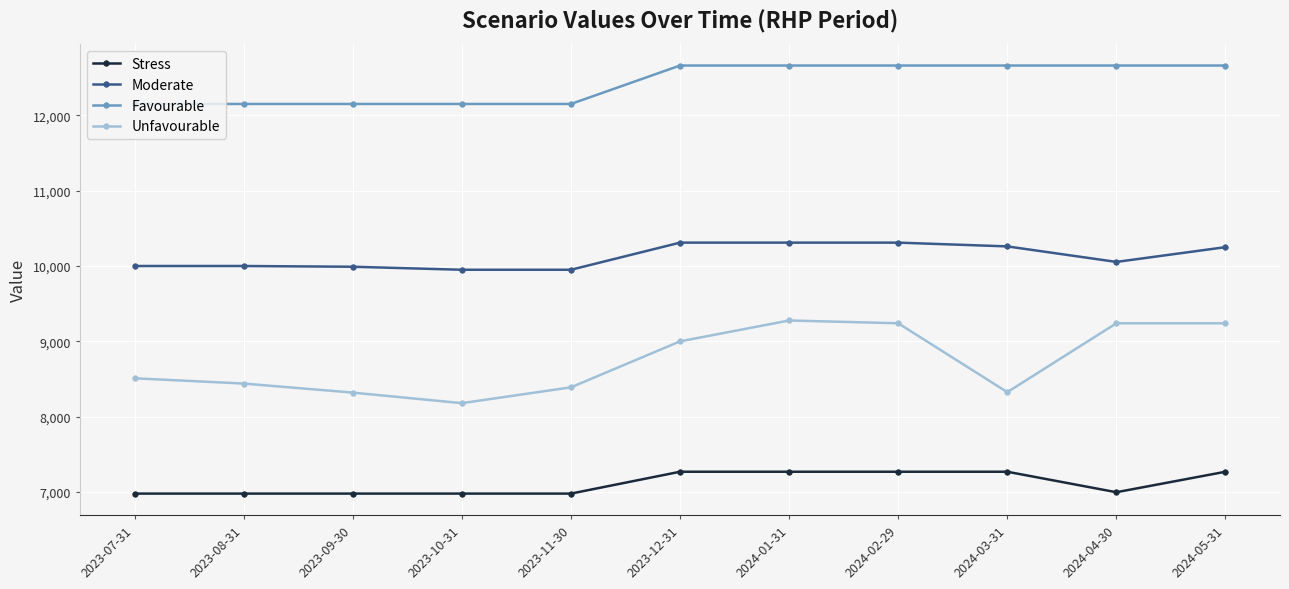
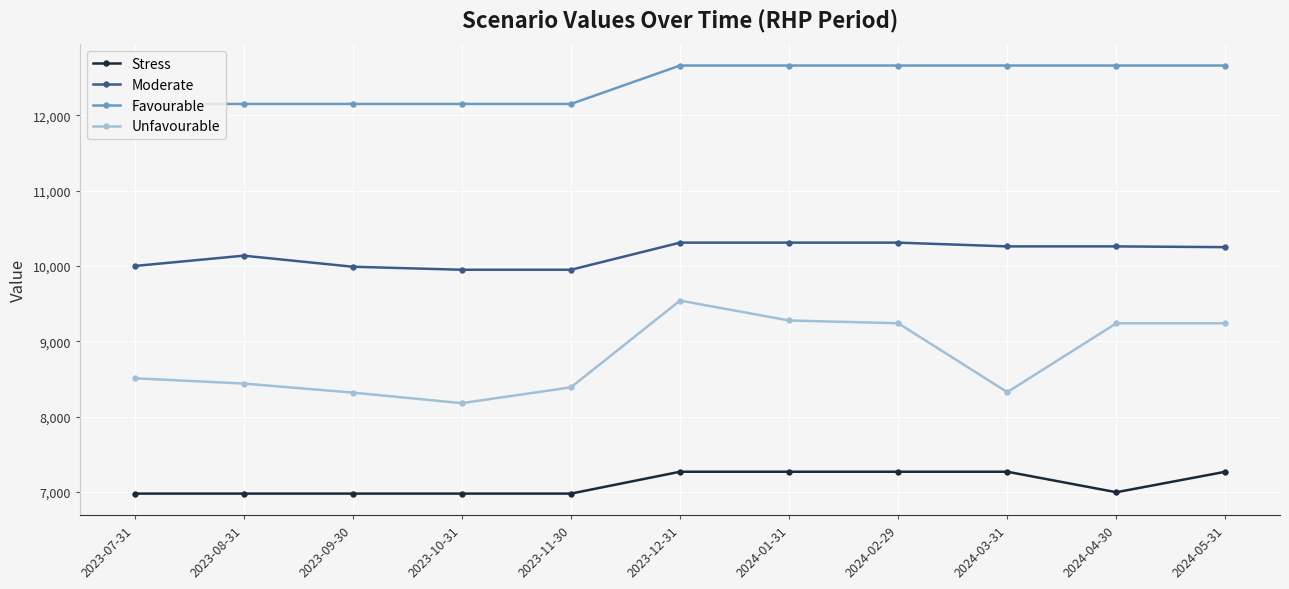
  {
    "Stress": {
      "2023-07-31": "7,000",
      "2023-08-31": "7,000",
      "2023-09-30": "7,000",
      "2023-10-31": "7,000",
      "2023-11-30": "7,000",
      "2023-12-31": "7,300",
      "2024-01-31": "7,300",
      "2024-02-29": "7,300",
      "2024-03-31": "7,300",
      "2024-04-30": "7,000",
      "2024-05-31": "7,300"
    },
    "Moderate": {
      "2023-07-31": "10,000",
-     "2023-08-31": "10,000",
+     "2023-08-31": "10,100",
      "2023-09-30": "10,000",
      "2023-10-31": "10,000",
      "2023-11-30": "10,000",
      "2023-12-31": "10,300",
      "2024-01-31": "10,300",
      "2024-02-29": "10,300",
      "2024-03-31": "10,300",
-     "2024-04-30": "10,100",
+     "2024-04-30": "10,300",
      "2024-05-31": "10,300"
    },
    "Favourable": {
      "2023-08-31": "12,200",
      "2023-09-30": "12,200",
      "2023-10-31": "12,200",
      "2023-11-30": "12,200",
      "2023-12-31": "12,700",
      "2024-01-31": "12,700",
      "2024-02-29": "12,700",
      "2024-03-31": "12,700",
      "2024-04-30": "12,700",
      "2024-05-31": "12,700"
    },
    "Unfavourable": {
      "2023-07-31": "8,500",
      "2023-08-31": "8,400",
      "2023-09-30": "8,300",
      "2023-10-31": "8,200",
      "2023-11-30": "8,400",
-     "2023-12-31": "9,000",
+     "2023-12-31": "9,500",
      "2024-01-31": "9,300",
      "2024-02-29": "9,200",
      "2024-03-31": "8,300",
      "2024-04-30": "9,200",
      "2024-05-31": "9,200"
    }
  }
